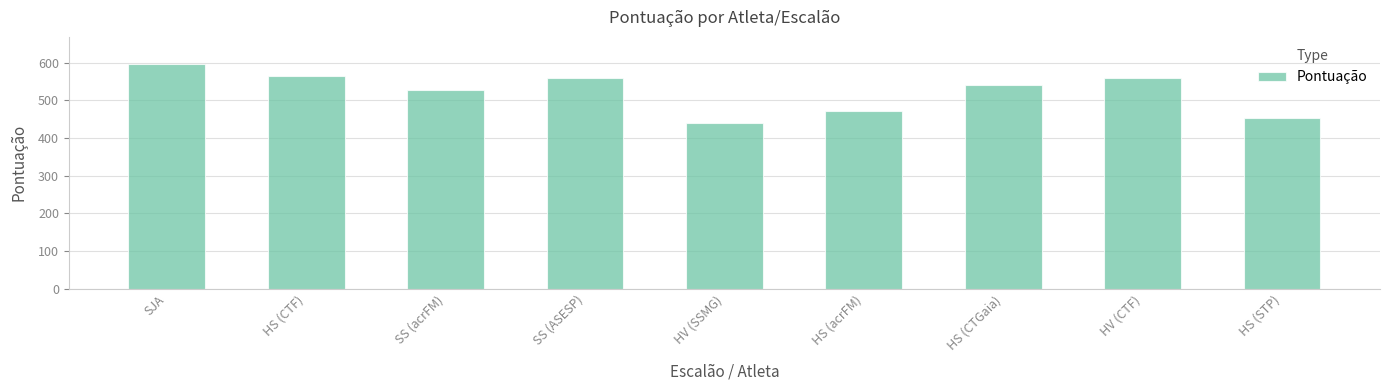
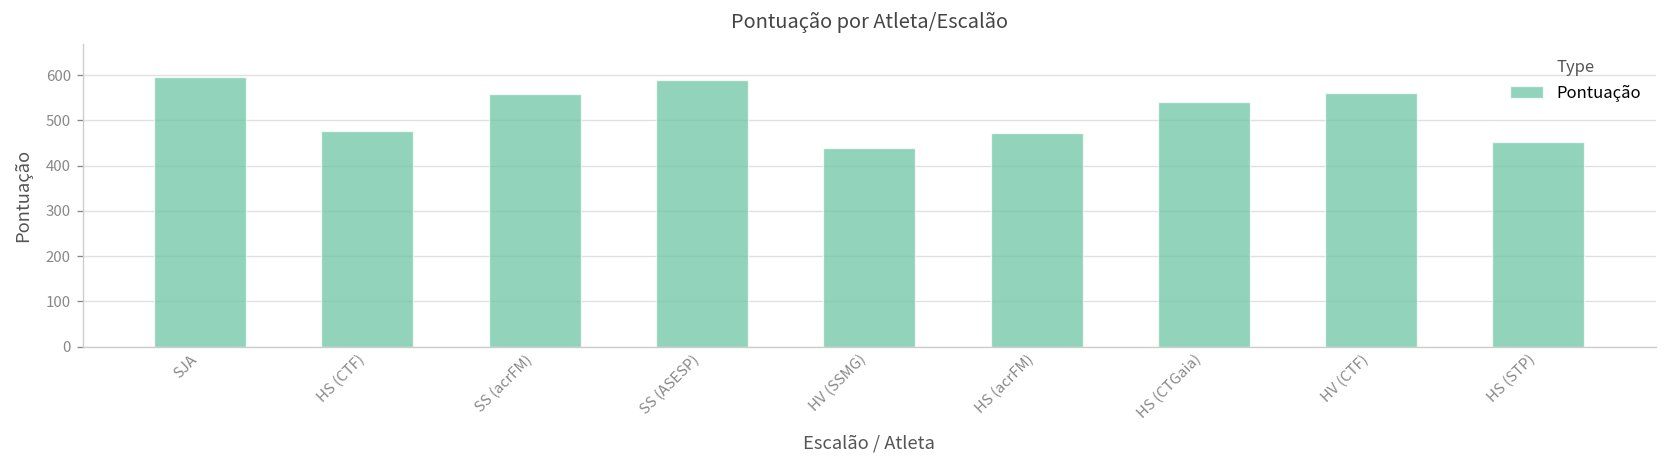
  {
    "SJA": 600,
-   "HS (CTF)": 560,
-   "SS (acrFM)": 530,
-   "SS (ASESP)": 560,
+   "HS (CTF)": 480,
+   "SS (acrFM)": 560,
+   "SS (ASESP)": 590,
    "HV (SSMG)": 440,
    "HS (acrFM)": 470,
    "HS (CTGaia)": 540,
    "HV (CTF)": 560,
    "HS (STP)": 450
  }
